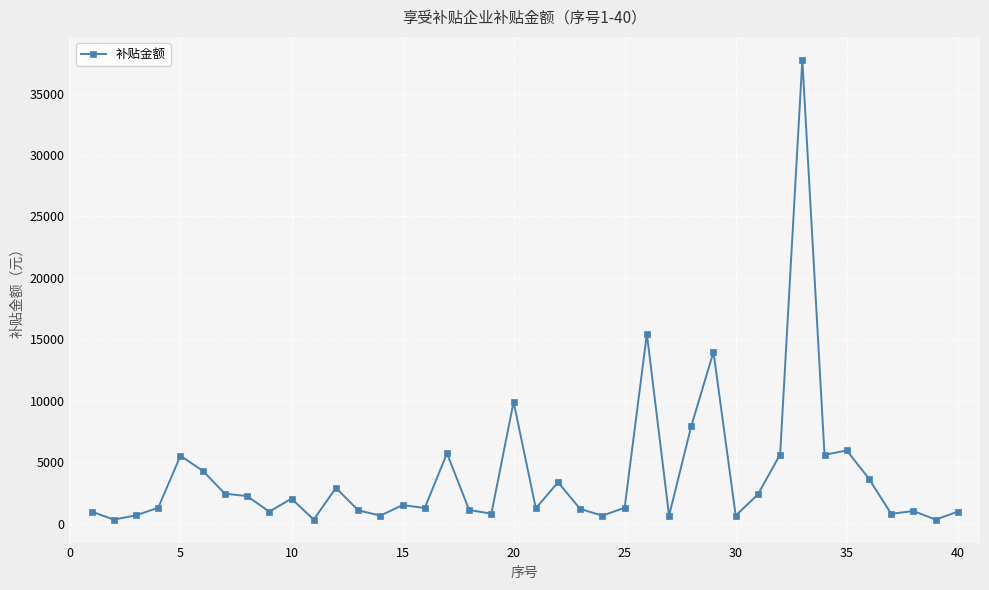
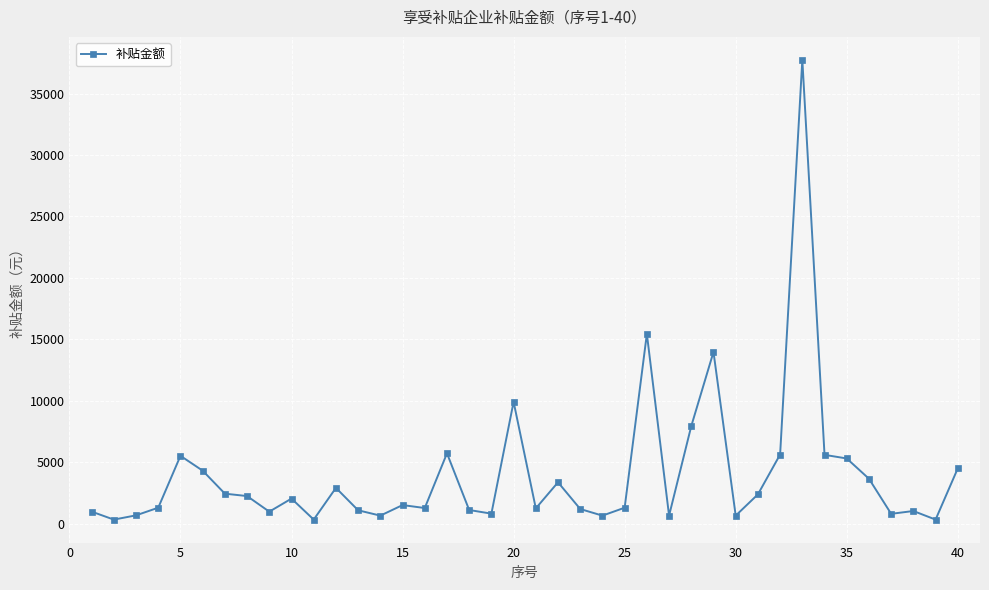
  {
    "5": 5500,
    "10": 2000,
    "15": 1500,
    "20": 9900,
    "25": 1300,
    "30": 600,
-   "35": 5900,
-   "40": 1000
+   "35": 5300,
+   "40": 4500
  }
